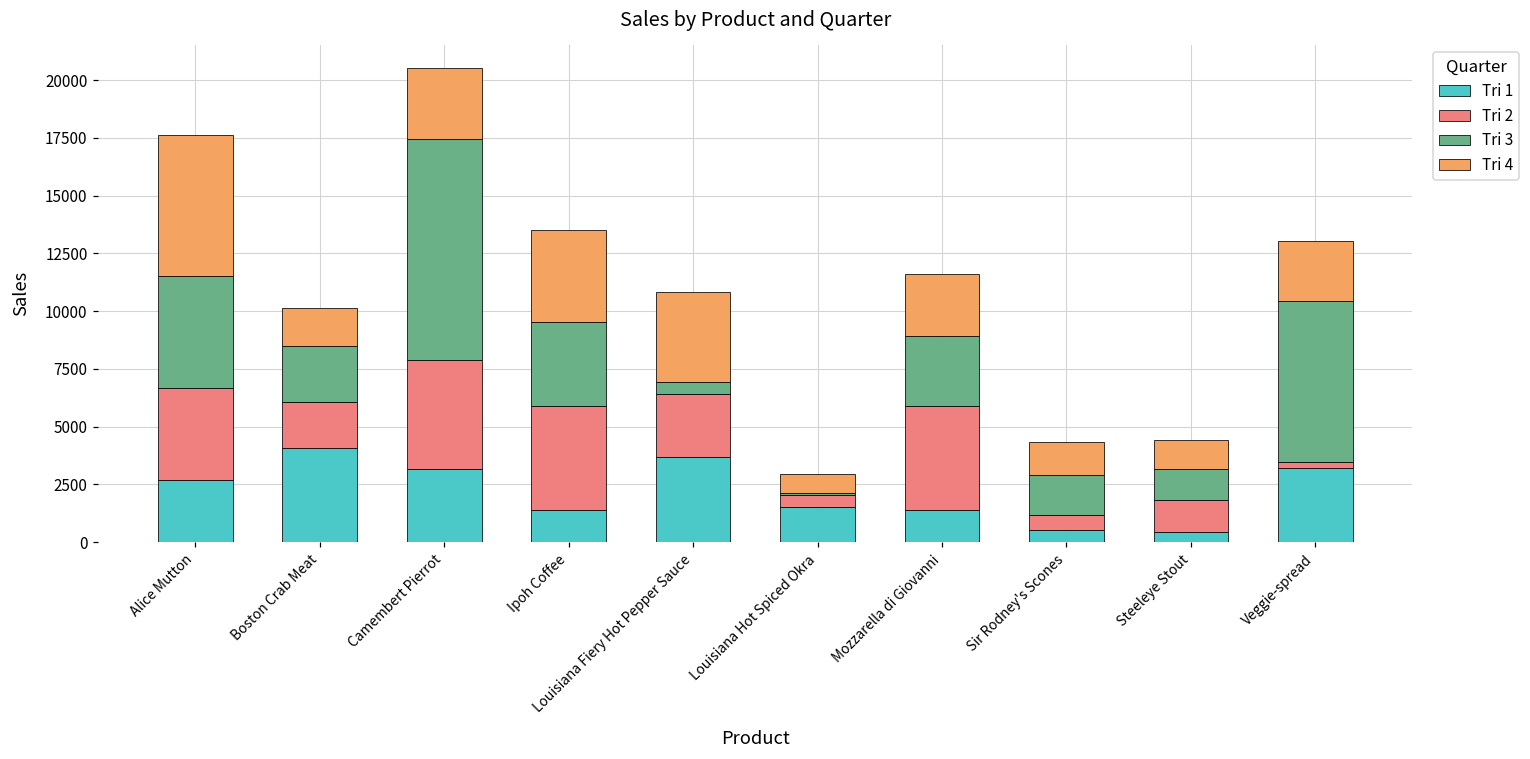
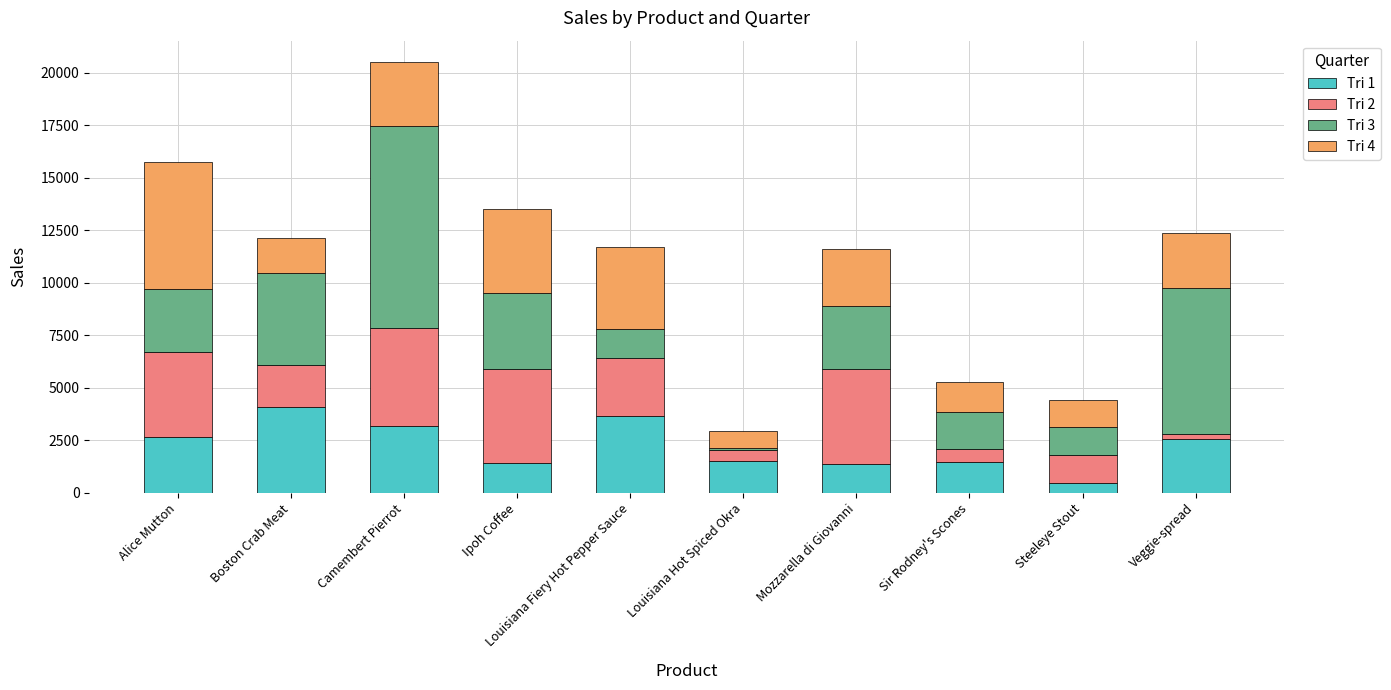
  {
    "Tri 1": {
      "Alice Mutton": 2700,
      "Boston Crab Meat": 4100,
      "Camembert Pierrot": 3200,
      "Ipoh Coffee": 1400,
      "Louisiana Fiery Hot Pepper Sauce": 3700,
      "Louisiana Hot Spiced Okra": 1500,
      "Mozzarella di Giovanni": 1400,
-     "Sir Rodney's Scones": 500,
+     "Sir Rodney's Scones": 1500,
      "Steeleye Stout": 500,
-     "Veggie-spread": 3200
+     "Veggie-spread": 2500
    },
    "Tri 3": {
-     "Alice Mutton": 4800,
-     "Boston Crab Meat": 2400,
+     "Alice Mutton": 3000,
+     "Boston Crab Meat": 4400,
      "Camembert Pierrot": 9600,
      "Ipoh Coffee": 3600,
-     "Louisiana Fiery Hot Pepper Sauce": 500,
+     "Louisiana Fiery Hot Pepper Sauce": 1400,
      "Mozzarella di Giovanni": 3000,
      "Sir Rodney's Scones": 1700,
      "Steeleye Stout": 1300,
      "Veggie-spread": 7000
    }
  }
